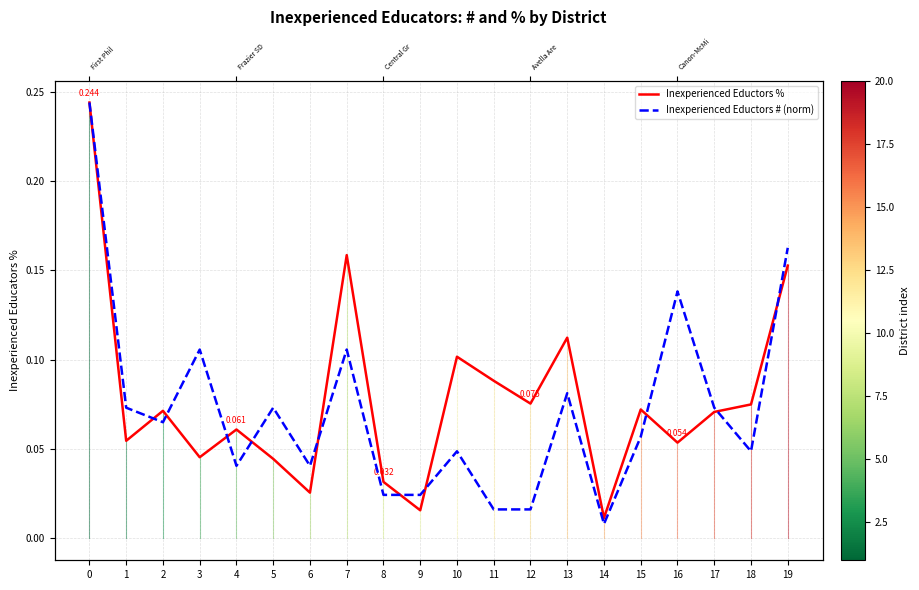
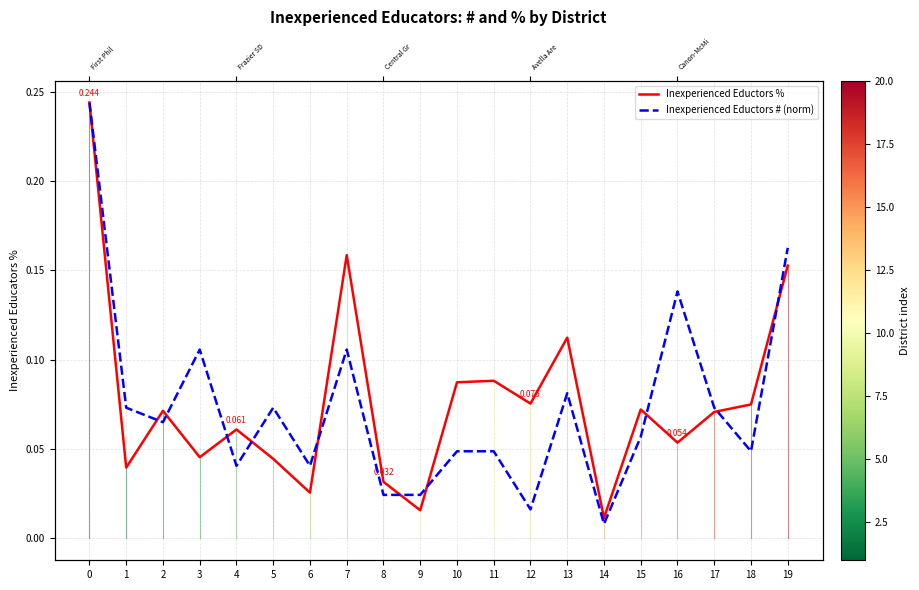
  {
    "Inexperienced Eductors %": {
-     "1": 0.055,
-     "10": 0.102
+     "1": 0.040,
+     "10": 0.087
    },
    "Inexperienced Eductors # (norm)": {
      "1": 0.073,
      "2": 0.065,
      "3": 0.106,
      "4": 0.041,
      "5": 0.073,
      "6": 0.041,
      "7": 0.106,
      "8": 0.024,
      "9": 0.024,
      "10": 0.049,
-     "11": 0.016,
+     "11": 0.049,
      "12": 0.016,
      "13": 0.081,
      "14": 0.008,
      "15": 0.057,
      "16": 0.138,
      "17": 0.073,
      "18": 0.049,
      "19": 0.163
    }
  }
